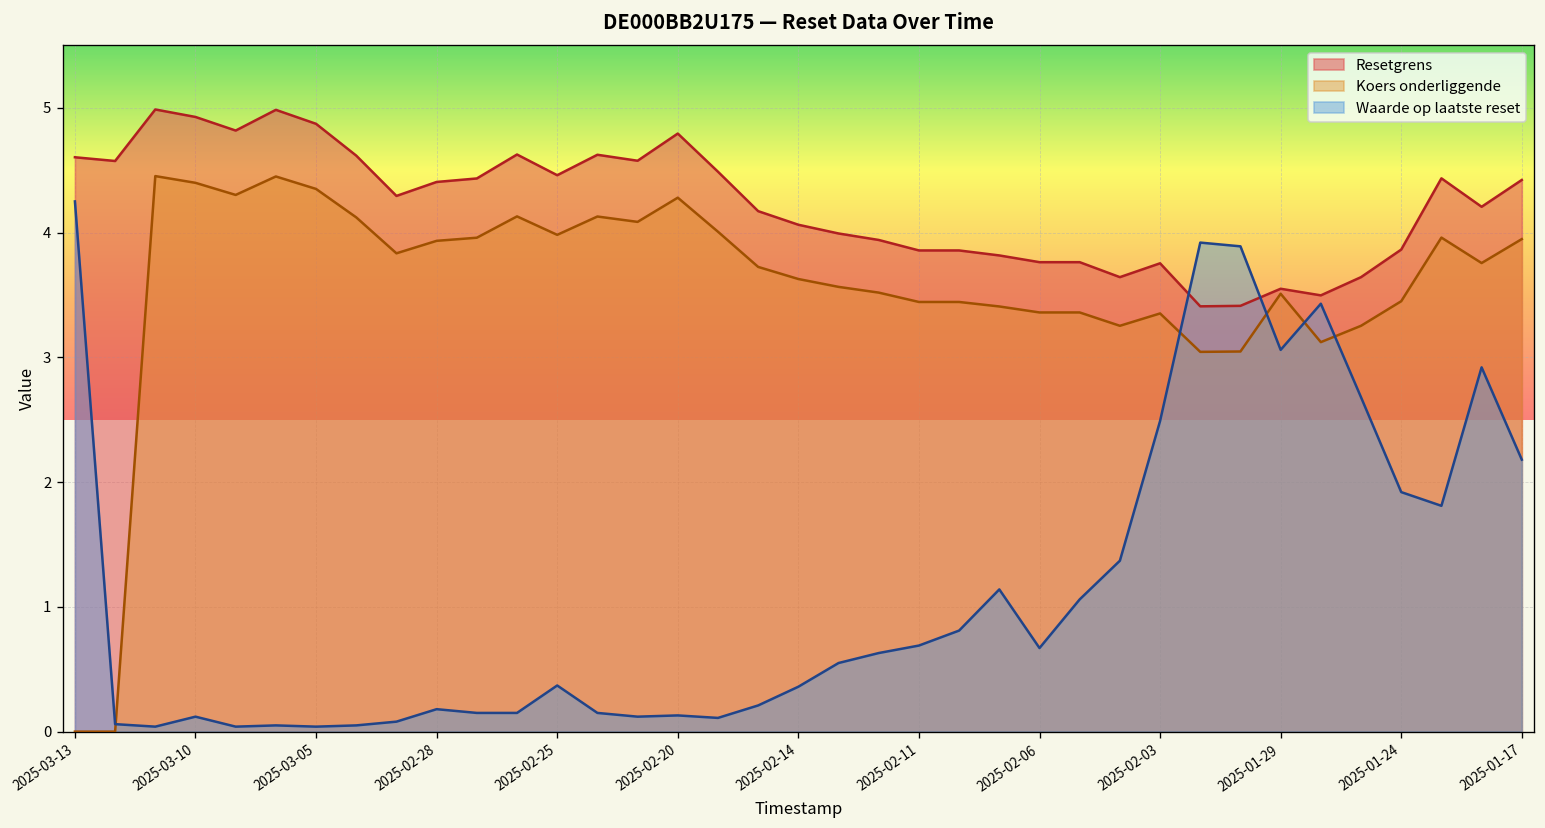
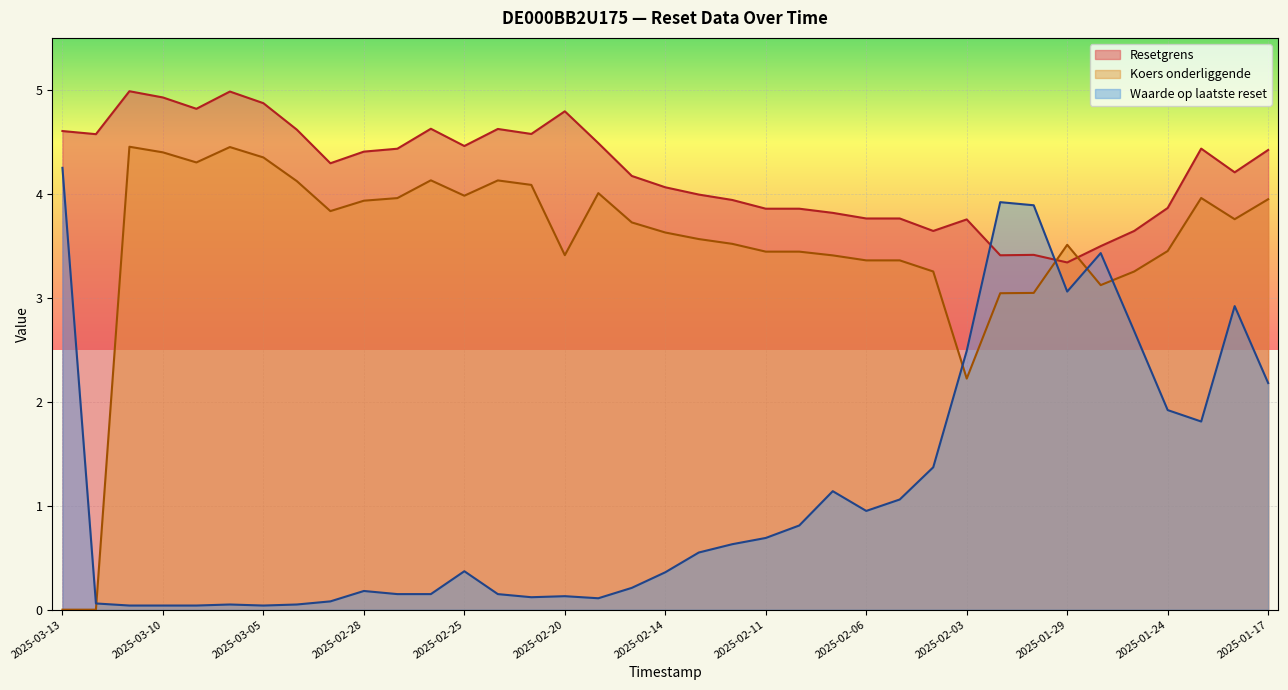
  {
    "Resetgrens": {
      "2025-03-13": 4.60,
      "2025-03-10": 4.93,
      "2025-03-05": 4.87,
      "2025-02-28": 4.41,
      "2025-02-25": 4.46,
      "2025-02-20": 4.79,
      "2025-02-14": 4.06,
      "2025-02-11": 3.86,
      "2025-02-06": 3.76,
      "2025-02-03": 3.75,
-     "2025-01-29": 3.55,
+     "2025-01-29": 3.34,
      "2025-01-24": 3.86,
      "2025-01-17": 4.42
    },
    "Koers onderliggende": {
      "2025-03-13": 0.00,
      "2025-03-10": 4.40,
      "2025-03-05": 4.35,
      "2025-02-28": 3.93,
      "2025-02-25": 3.98,
-     "2025-02-20": 4.28,
+     "2025-02-20": 3.41,
      "2025-02-14": 3.63,
      "2025-02-11": 3.44,
      "2025-02-06": 3.36,
-     "2025-02-03": 3.35,
+     "2025-02-03": 2.22,
      "2025-01-29": 3.51,
      "2025-01-24": 3.45,
      "2025-01-17": 3.95
    },
    "Waarde op laatste reset": {
      "2025-03-13": 4.25,
-     "2025-03-10": 0.12,
+     "2025-03-10": 0.04,
      "2025-03-05": 0.04,
      "2025-02-28": 0.18,
      "2025-02-25": 0.37,
      "2025-02-20": 0.13,
      "2025-02-14": 0.36,
      "2025-02-11": 0.69,
-     "2025-02-06": 0.67,
+     "2025-02-06": 0.95,
      "2025-02-03": 2.49,
      "2025-01-29": 3.06,
      "2025-01-24": 1.92,
      "2025-01-17": 2.18
    }
  }
